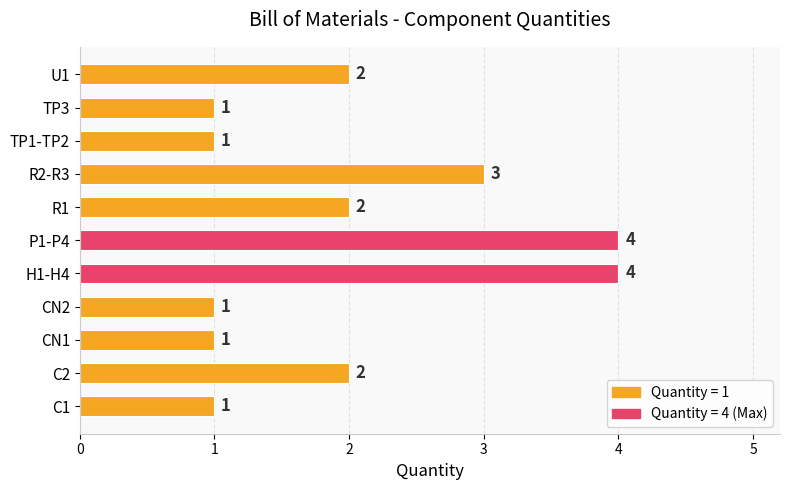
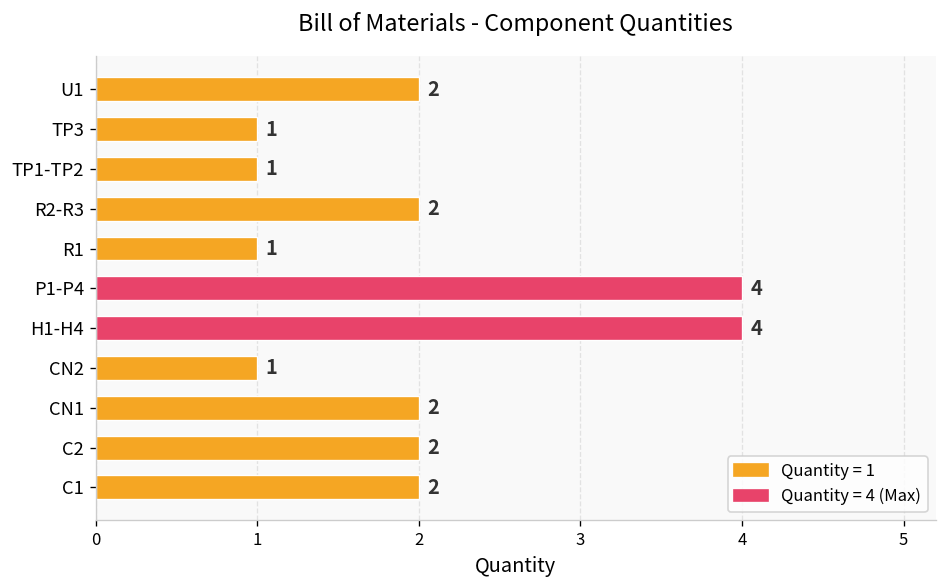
  {
    "U1": 2,
    "TP3": 1,
    "TP1-TP2": 1,
-   "R2-R3": 3,
-   "R1": 2,
+   "R2-R3": 2,
+   "R1": 1,
    "P1-P4": 4,
    "H1-H4": 4,
    "CN2": 1,
-   "CN1": 1,
+   "CN1": 2,
    "C2": 2,
-   "C1": 1
+   "C1": 2
  }
